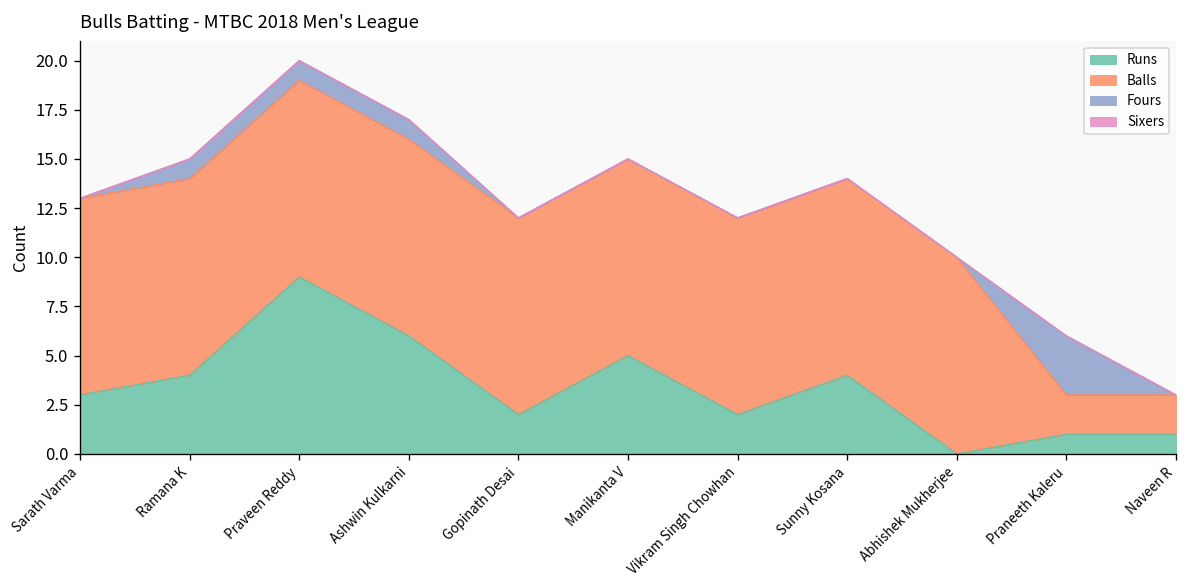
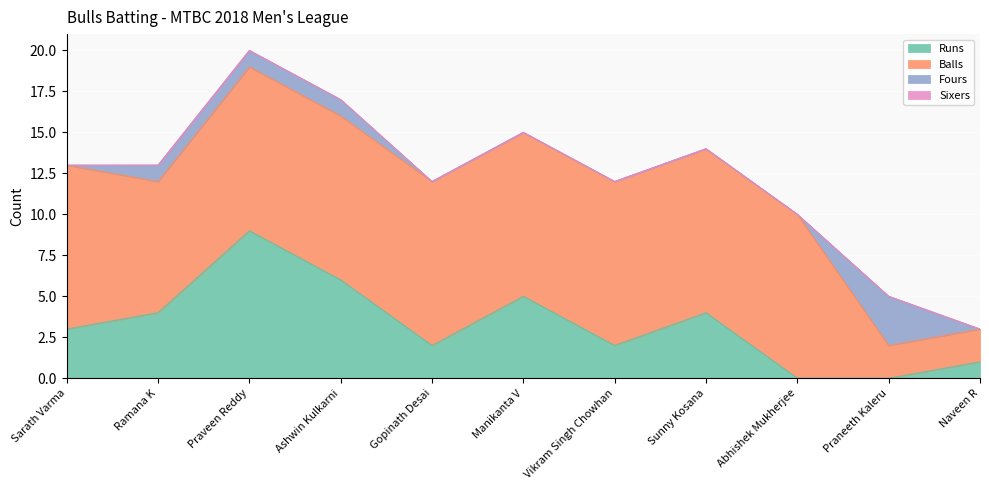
  {
    "Runs": {
      "Sarath Varma": 3,
      "Ramana K": 4,
      "Praveen Reddy": 9,
      "Ashwin Kulkarni": 6,
      "Gopinath Desai": 2,
      "Manikanta V": 5,
      "Vikram Singh Chowhan": 2,
      "Sunny Kosana": 4,
      "Abhishek Mukherjee": 0,
-     "Praneeth Kaleru": 1,
+     "Praneeth Kaleru": 0,
      "Naveen R": 1
    },
    "Balls": {
-     "Ramana K": 10,
+     "Ramana K": 8,
      "Praveen Reddy": 10,
      "Ashwin Kulkarni": 10,
      "Praneeth Kaleru": 2
    }
  }
